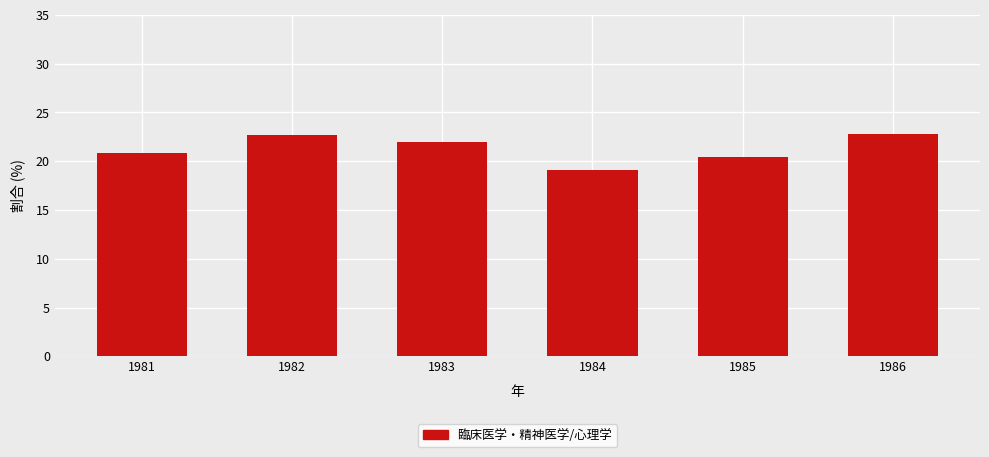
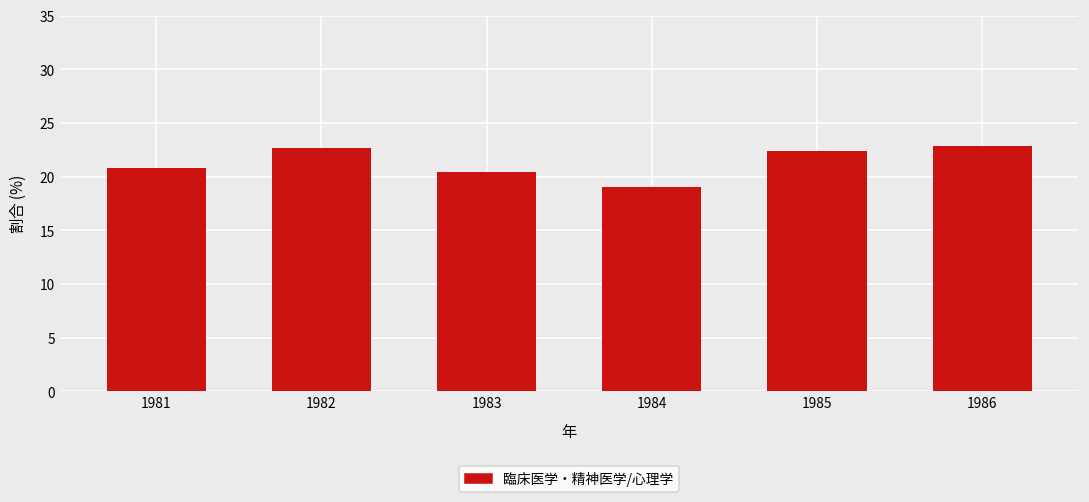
  {
    "1981": 21,
    "1982": 23,
-   "1983": 22,
+   "1983": 20,
    "1984": 19,
-   "1985": 20,
+   "1985": 22,
    "1986": 23
  }
